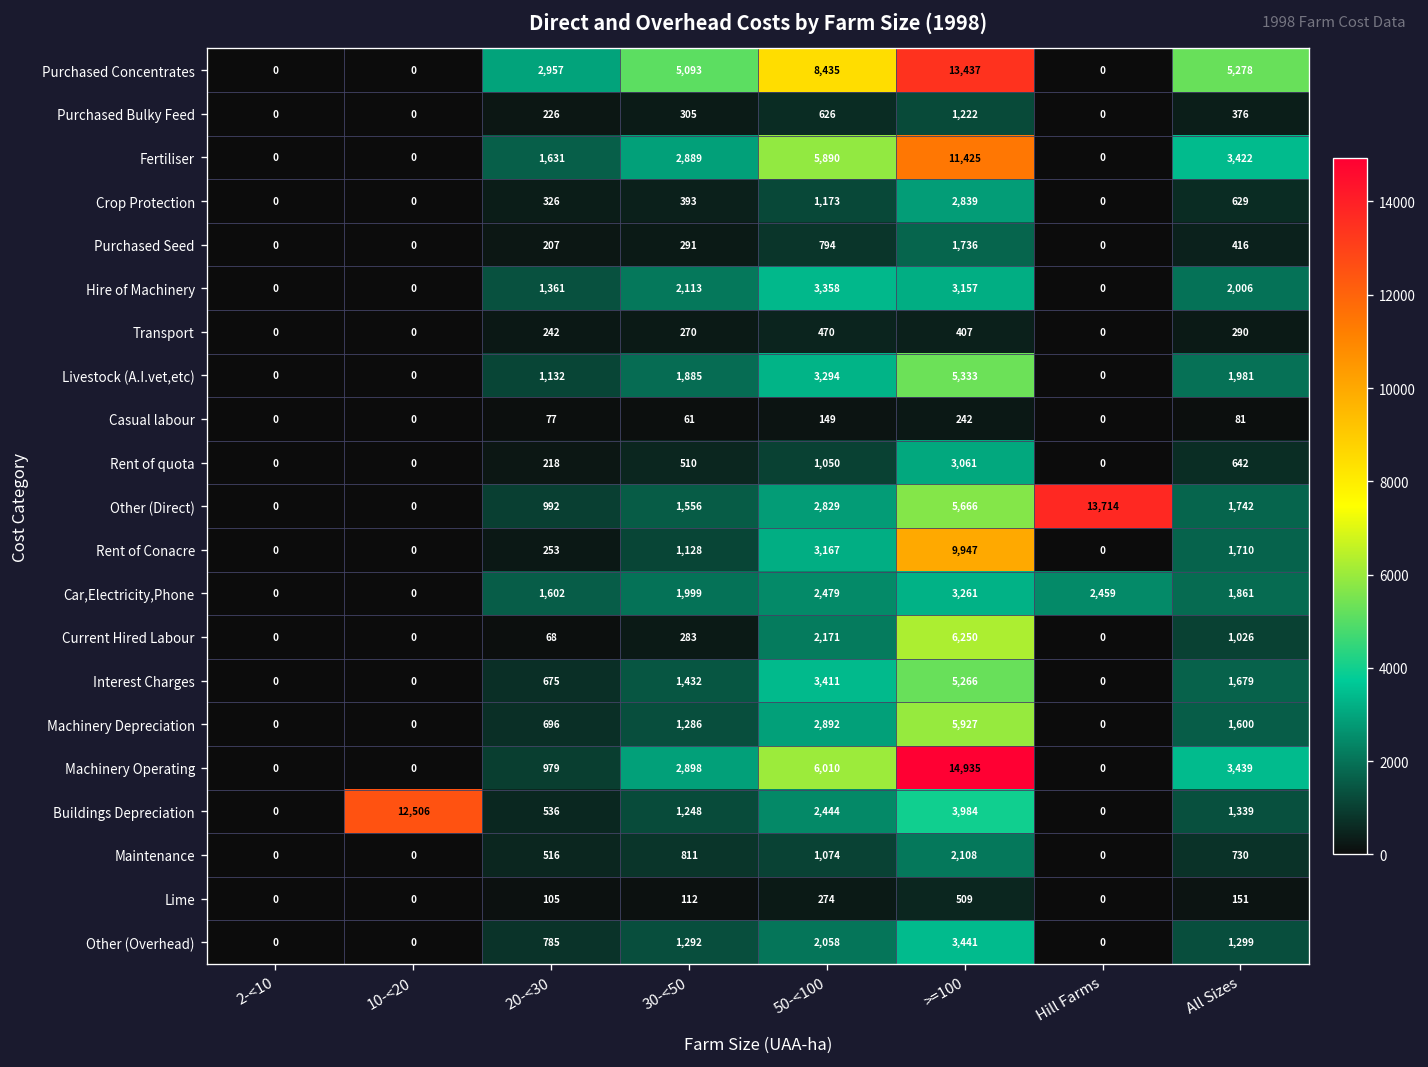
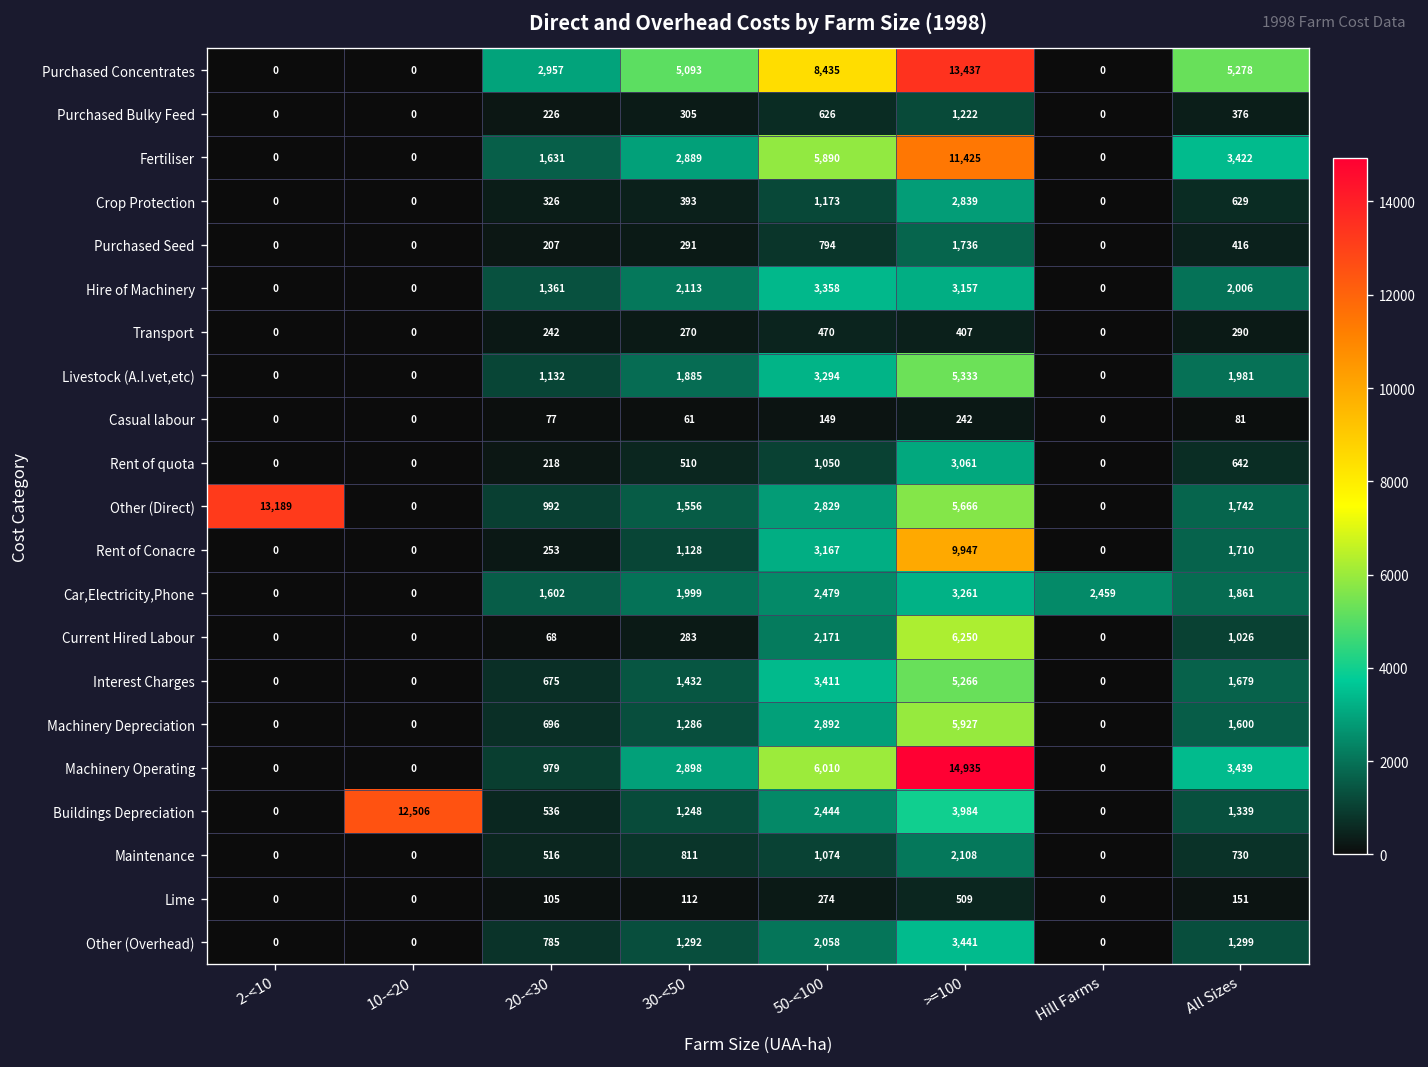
  {
    "Purchased Concentrates": {
      "2-<10": "0",
      "10-<20": "0",
      "20-<30": "2,957",
      "30-<50": "5,093",
      "50-<100": "8,435",
      ">=100": "13,437",
      "Hill Farms": "0",
      "All Sizes": "5,278"
    },
    "Purchased Bulky Feed": {
      "2-<10": "0",
      "10-<20": "0",
      "20-<30": "226",
      "30-<50": "305",
      "50-<100": "626",
      ">=100": "1,222",
      "Hill Farms": "0",
      "All Sizes": "376"
    },
    "Fertiliser": {
      "2-<10": "0",
      "10-<20": "0",
      "20-<30": "1,631",
      "30-<50": "2,889",
      "50-<100": "5,890",
      ">=100": "11,425",
      "Hill Farms": "0",
      "All Sizes": "3,422"
    },
    "Crop Protection": {
      "2-<10": "0",
      "10-<20": "0",
      "20-<30": "326",
      "30-<50": "393",
      "50-<100": "1,173",
      ">=100": "2,839",
      "Hill Farms": "0",
      "All Sizes": "629"
    },
    "Purchased Seed": {
      "2-<10": "0",
      "10-<20": "0",
      "20-<30": "207",
      "30-<50": "291",
      "50-<100": "794",
      ">=100": "1,736",
      "Hill Farms": "0",
      "All Sizes": "416"
    },
    "Hire of Machinery": {
      "2-<10": "0",
      "10-<20": "0",
      "20-<30": "1,361",
      "30-<50": "2,113",
      "50-<100": "3,358",
      ">=100": "3,157",
      "Hill Farms": "0",
      "All Sizes": "2,006"
    },
    "Transport": {
      "2-<10": "0",
      "10-<20": "0",
      "20-<30": "242",
      "30-<50": "270",
      "50-<100": "470",
      ">=100": "407",
      "Hill Farms": "0",
      "All Sizes": "290"
    },
    "Livestock (A.I.vet,etc)": {
      "2-<10": "0",
      "10-<20": "0",
      "20-<30": "1,132",
      "30-<50": "1,885",
      "50-<100": "3,294",
      ">=100": "5,333",
      "Hill Farms": "0",
      "All Sizes": "1,981"
    },
    "Casual labour": {
      "2-<10": "0",
      "10-<20": "0",
      "20-<30": "77",
      "30-<50": "61",
      "50-<100": "149",
      ">=100": "242",
      "Hill Farms": "0",
      "All Sizes": "81"
    },
    "Rent of quota": {
      "2-<10": "0",
      "10-<20": "0",
      "20-<30": "218",
      "30-<50": "510",
      "50-<100": "1,050",
      ">=100": "3,061",
      "Hill Farms": "0",
      "All Sizes": "642"
    },
    "Other (Direct)": {
-     "2-<10": "0",
+     "2-<10": "13,189",
      "10-<20": "0",
      "20-<30": "992",
      "30-<50": "1,556",
      "50-<100": "2,829",
      ">=100": "5,666",
-     "Hill Farms": "13,714",
+     "Hill Farms": "0",
      "All Sizes": "1,742"
    },
    "Rent of Conacre": {
      "2-<10": "0",
      "10-<20": "0",
      "20-<30": "253",
      "30-<50": "1,128",
      "50-<100": "3,167",
      ">=100": "9,947",
      "Hill Farms": "0",
      "All Sizes": "1,710"
    },
    "Car,Electricity,Phone": {
      "2-<10": "0",
      "10-<20": "0",
      "20-<30": "1,602",
      "30-<50": "1,999",
      "50-<100": "2,479",
      ">=100": "3,261",
      "Hill Farms": "2,459",
      "All Sizes": "1,861"
    },
    "Current Hired Labour": {
      "2-<10": "0",
      "10-<20": "0",
      "20-<30": "68",
      "30-<50": "283",
      "50-<100": "2,171",
      ">=100": "6,250",
      "Hill Farms": "0",
      "All Sizes": "1,026"
    },
    "Interest Charges": {
      "2-<10": "0",
      "10-<20": "0",
      "20-<30": "675",
      "30-<50": "1,432",
      "50-<100": "3,411",
      ">=100": "5,266",
      "Hill Farms": "0",
      "All Sizes": "1,679"
    },
    "Machinery Depreciation": {
      "2-<10": "0",
      "10-<20": "0",
      "20-<30": "696",
      "30-<50": "1,286",
      "50-<100": "2,892",
      ">=100": "5,927",
      "Hill Farms": "0",
      "All Sizes": "1,600"
    },
    "Machinery Operating": {
      "2-<10": "0",
      "10-<20": "0",
      "20-<30": "979",
      "30-<50": "2,898",
      "50-<100": "6,010",
      ">=100": "14,935",
      "Hill Farms": "0",
      "All Sizes": "3,439"
    },
    "Buildings Depreciation": {
      "2-<10": "0",
      "10-<20": "12,506",
      "20-<30": "536",
      "30-<50": "1,248",
      "50-<100": "2,444",
      ">=100": "3,984",
      "Hill Farms": "0",
      "All Sizes": "1,339"
    },
    "Maintenance": {
      "2-<10": "0",
      "10-<20": "0",
      "20-<30": "516",
      "30-<50": "811",
      "50-<100": "1,074",
      ">=100": "2,108",
      "Hill Farms": "0",
      "All Sizes": "730"
    },
    "Lime": {
      "2-<10": "0",
      "10-<20": "0",
      "20-<30": "105",
      "30-<50": "112",
      "50-<100": "274",
      ">=100": "509",
      "Hill Farms": "0",
      "All Sizes": "151"
    },
    "Other (Overhead)": {
      "2-<10": "0",
      "10-<20": "0",
      "20-<30": "785",
      "30-<50": "1,292",
      "50-<100": "2,058",
      ">=100": "3,441",
      "Hill Farms": "0",
      "All Sizes": "1,299"
    }
  }
